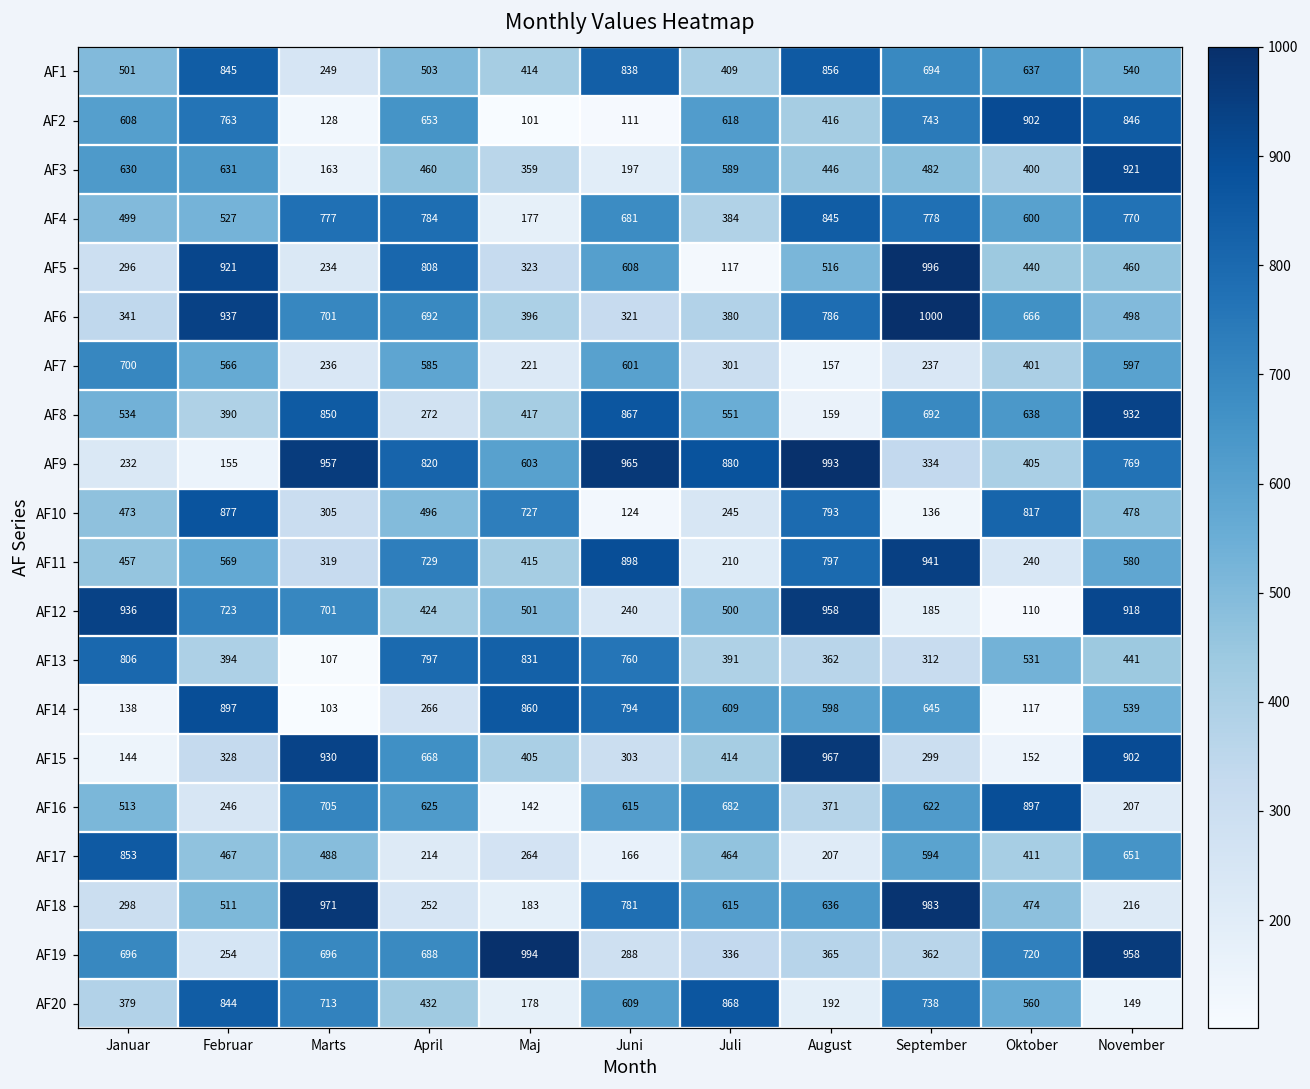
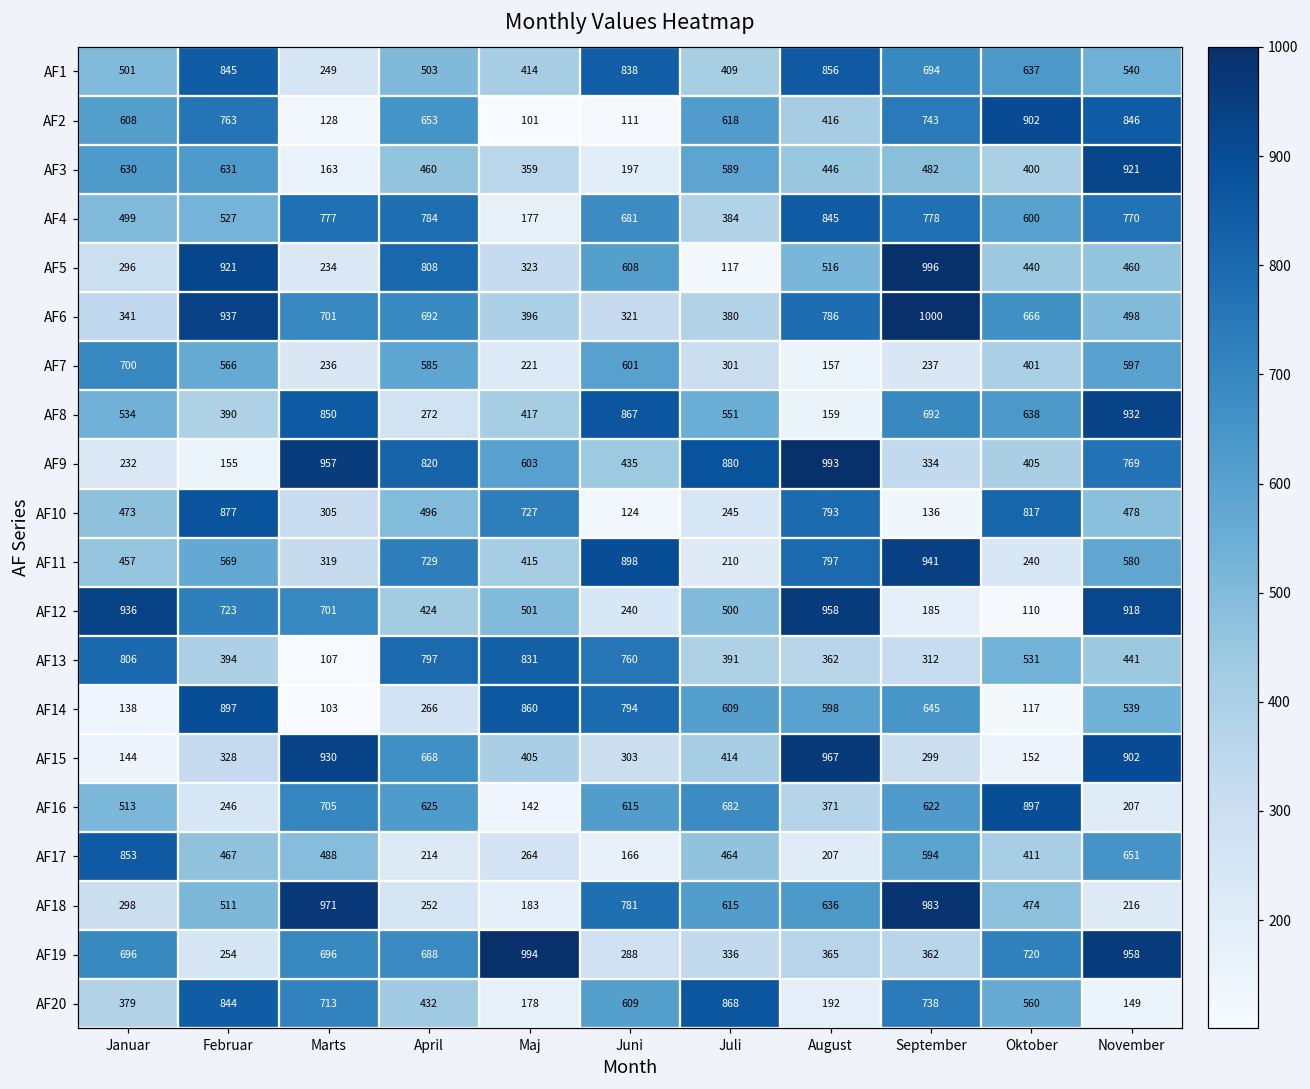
  {
    "AF9": {
      "Januar": 232,
      "Februar": 155,
      "Marts": 957,
      "April": 820,
      "Maj": 603,
-     "Juni": 965,
+     "Juni": 435,
      "Juli": 880,
      "August": 993,
      "September": 334,
      "Oktober": 405,
      "November": 769
    }
  }
